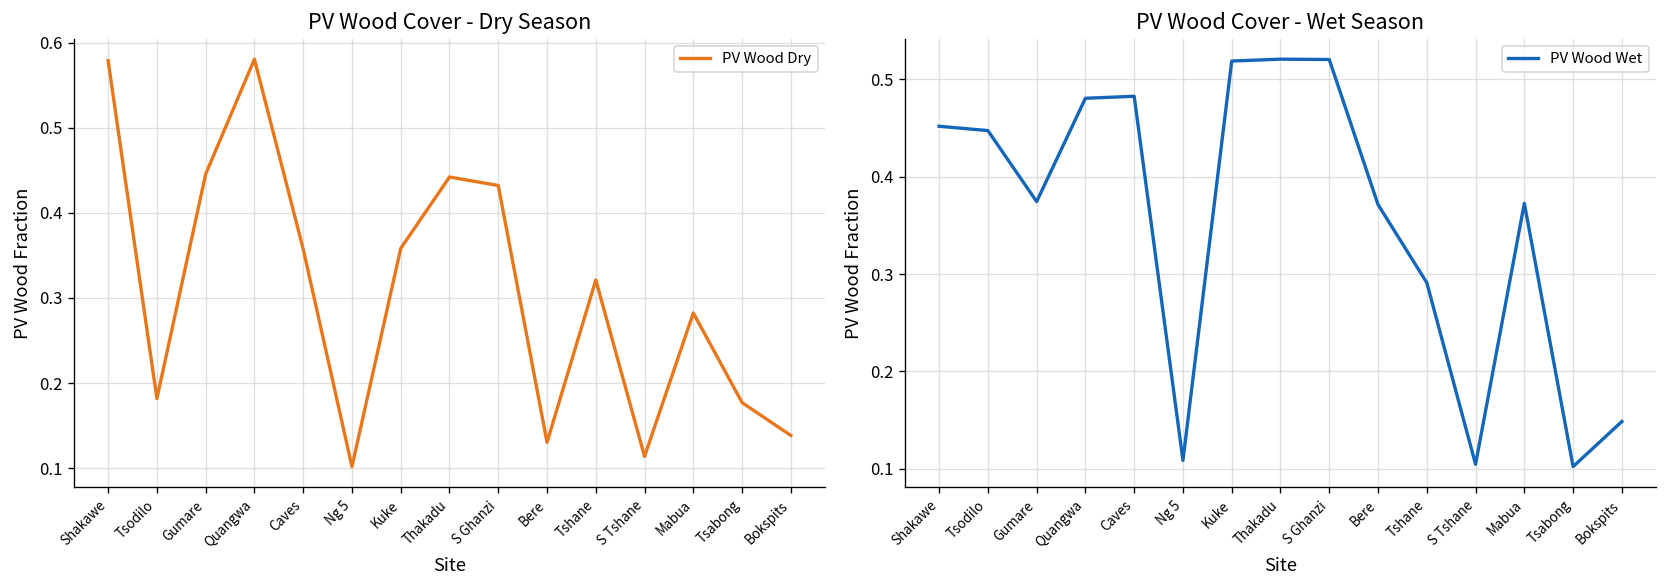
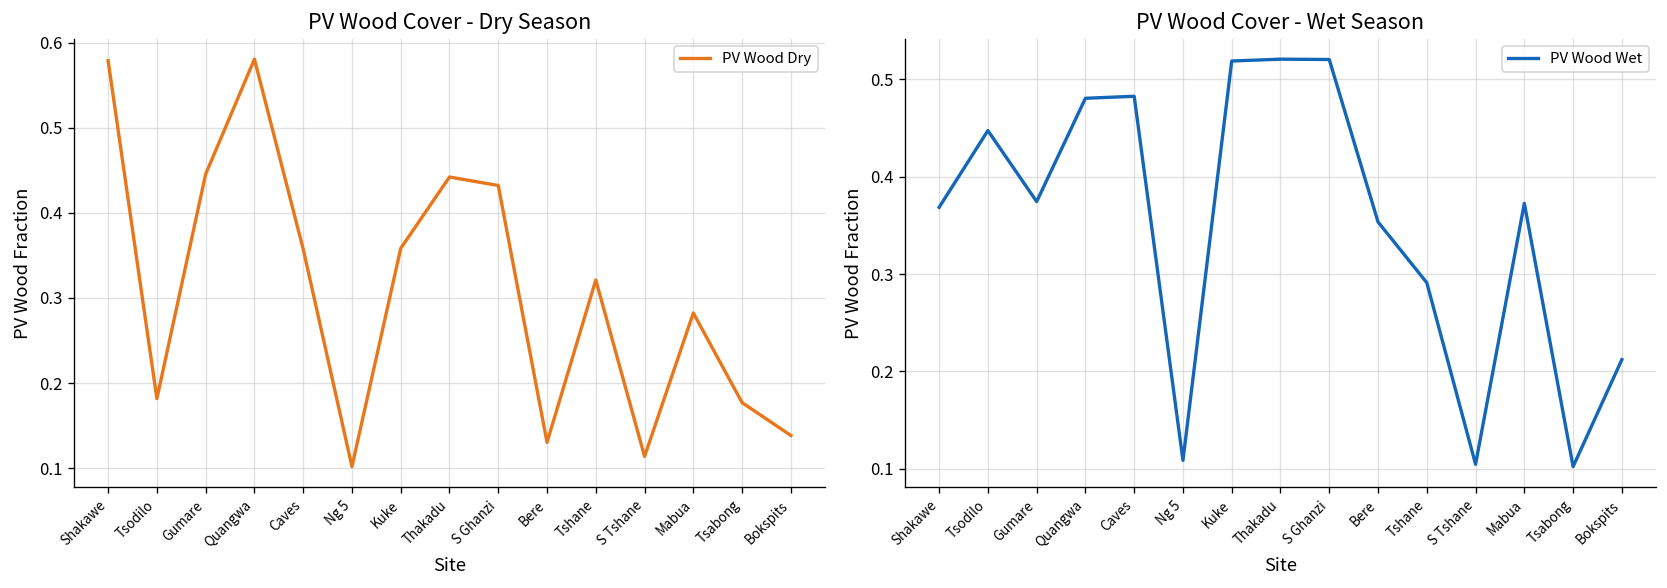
  {
    "PV Wood Cover - Dry Season": {
      "Shakawe": 0.58,
      "Tsodilo": 0.18,
      "Gumare": 0.45,
      "Quangwa": 0.58,
      "Caves": 0.36,
      "Ng 5": 0.10,
      "Kuke": 0.36,
      "Thakadu": 0.44,
      "S Ghanzi": 0.43,
      "Bere": 0.13,
      "Tshane": 0.32,
      "S Tshane": 0.11,
      "Mabua": 0.28,
      "Tsabong": 0.18,
      "Bokspits": 0.14
    },
    "PV Wood Cover - Wet Season": {
-     "Shakawe": 0.45,
+     "Shakawe": 0.37,
      "Tsodilo": 0.45,
      "Gumare": 0.37,
      "Quangwa": 0.48,
      "Caves": 0.48,
      "Ng 5": 0.11,
      "Kuke": 0.52,
      "Thakadu": 0.52,
      "S Ghanzi": 0.52,
-     "Bere": 0.37,
+     "Bere": 0.35,
      "Tshane": 0.29,
      "S Tshane": 0.10,
      "Mabua": 0.37,
      "Tsabong": 0.10,
-     "Bokspits": 0.15
+     "Bokspits": 0.21
    }
  }
